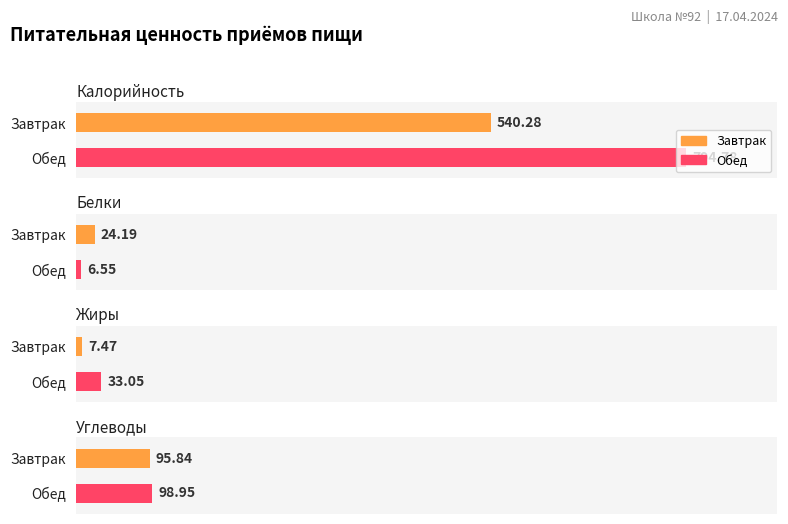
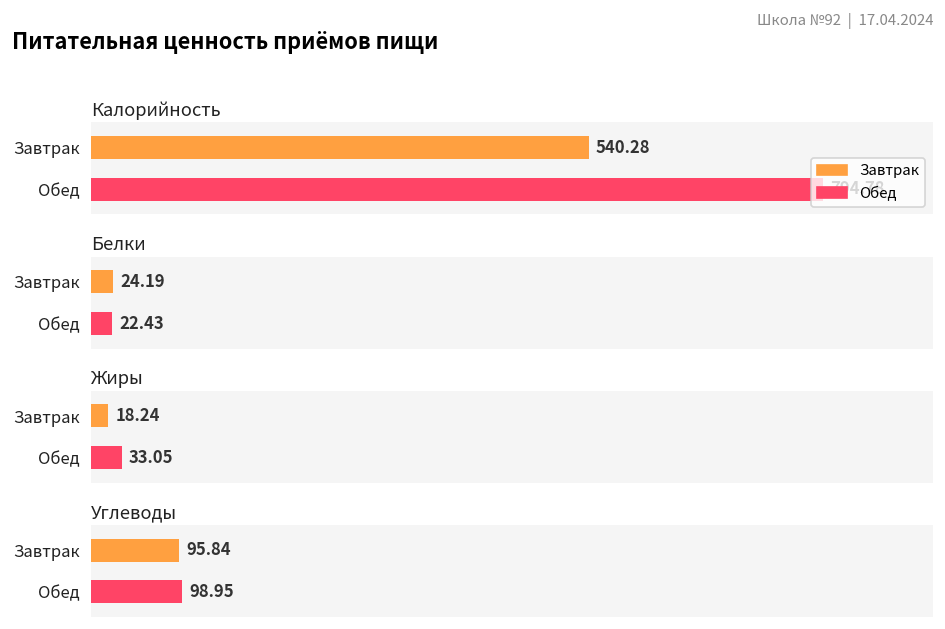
  {
    "Калорийность": {
      "Завтрак": 540.28
    },
    "Белки": {
      "Завтрак": 24.19,
-     "Обед": 6.55
+     "Обед": 22.43
    },
    "Жиры": {
-     "Завтрак": 7.47,
+     "Завтрак": 18.24,
      "Обед": 33.05
    },
    "Углеводы": {
      "Завтрак": 95.84,
      "Обед": 98.95
    }
  }
